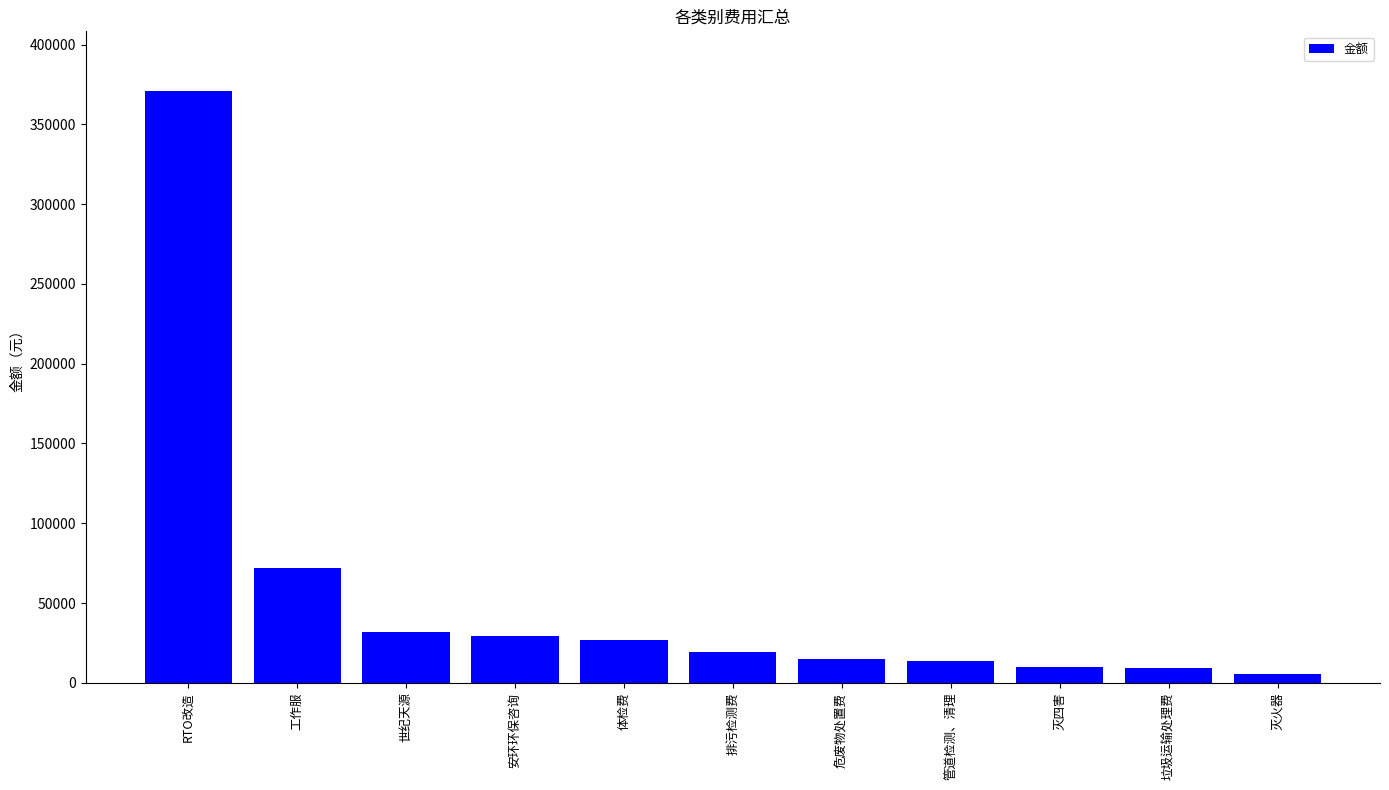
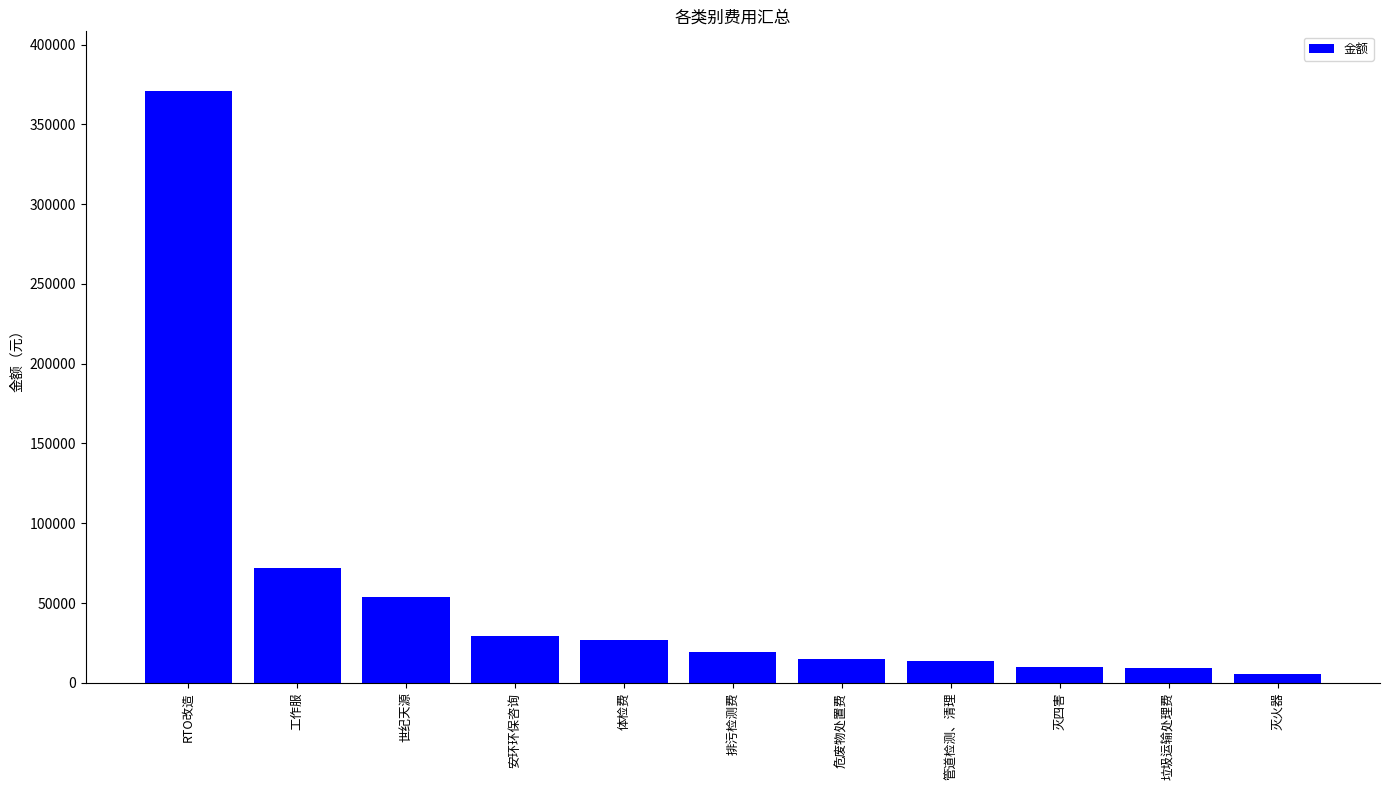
  {
    "RTO改造": 371000,
    "工作服": 72000,
-   "世纪天源": 32000,
+   "世纪天源": 54000,
    "安环环保咨询": 30000,
    "体检费": 27000,
    "排污检测费": 19000,
    "危废物处置费": 15000,
    "管道检测、清理": 13000,
    "灭四害": 10000,
    "垃圾运输处理费": 9000,
    "灭火器": 5000
  }
